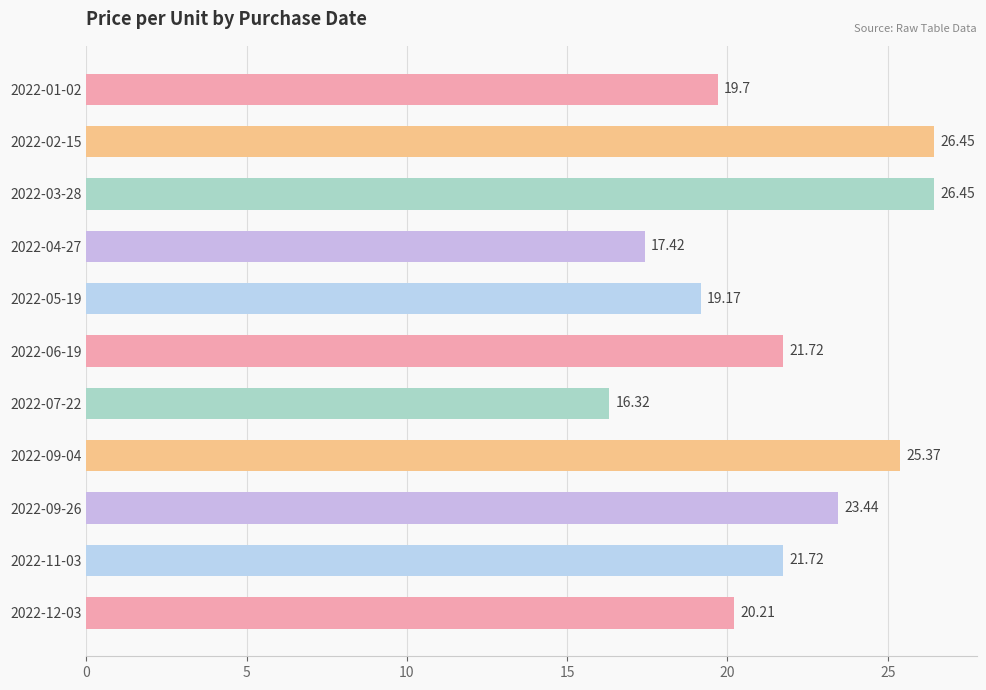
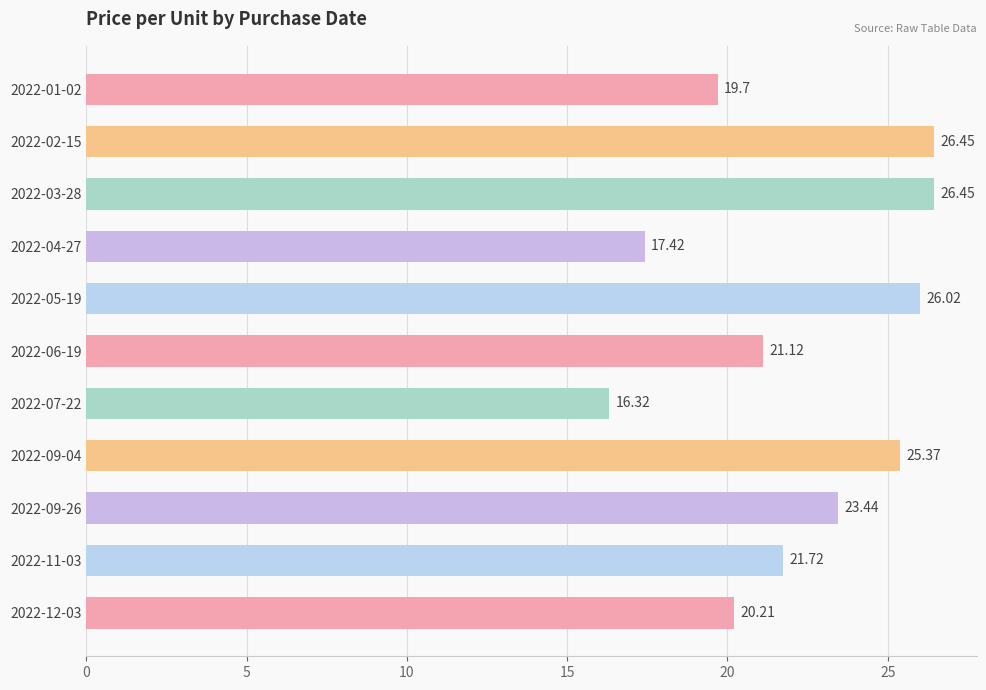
  {
    "2022-01-02": 19.7,
    "2022-02-15": 26.45,
    "2022-03-28": 26.45,
    "2022-04-27": 17.42,
-   "2022-05-19": 19.17,
-   "2022-06-19": 21.72,
+   "2022-05-19": 26.02,
+   "2022-06-19": 21.12,
    "2022-07-22": 16.32,
    "2022-09-04": 25.37,
    "2022-09-26": 23.44,
    "2022-11-03": 21.72,
    "2022-12-03": 20.21
  }
